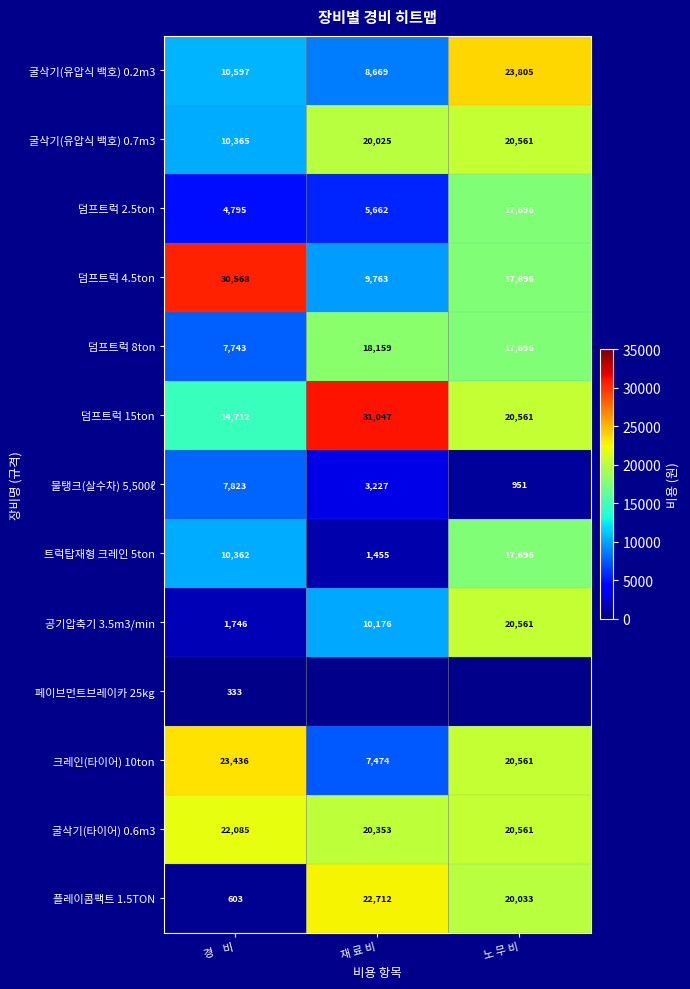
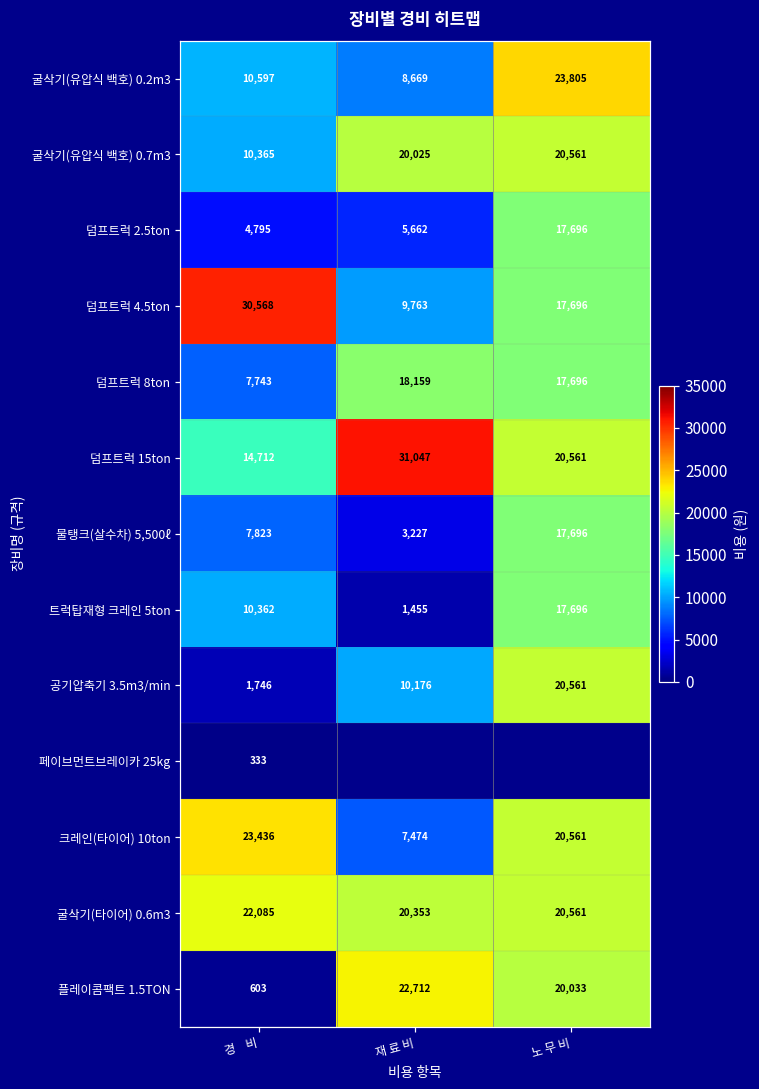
  {
    "굴삭기(유압식 백호) 0.2m3": {
      "경 비": "10,597",
      "재 료 비": "8,669",
      "노 무 비": "23,805"
    },
    "굴삭기(유압식 백호) 0.7m3": {
      "경 비": "10,365",
      "재 료 비": "20,025",
      "노 무 비": "20,561"
    },
    "덤프트럭 2.5ton": {
      "경 비": "4,795",
      "재 료 비": "5,662",
      "노 무 비": "17,696"
    },
    "덤프트럭 4.5ton": {
      "경 비": "30,568",
      "재 료 비": "9,763",
      "노 무 비": "17,696"
    },
    "덤프트럭 8ton": {
      "경 비": "7,743",
      "재 료 비": "18,159",
      "노 무 비": "17,696"
    },
    "덤프트럭 15ton": {
      "경 비": "14,712",
      "재 료 비": "31,047",
      "노 무 비": "20,561"
    },
    "물탱크(살수차) 5,500ℓ": {
      "경 비": "7,823",
      "재 료 비": "3,227",
-     "노 무 비": "951"
+     "노 무 비": "17,696"
    },
    "트럭탑재형 크레인 5ton": {
      "경 비": "10,362",
      "재 료 비": "1,455",
      "노 무 비": "17,696"
    },
    "공기압축기 3.5m3/min": {
      "경 비": "1,746",
      "재 료 비": "10,176",
      "노 무 비": "20,561"
    },
    "페이브먼트브레이카 25kg": {
      "경 비": "333"
    },
    "크레인(타이어) 10ton": {
      "경 비": "23,436",
      "재 료 비": "7,474",
      "노 무 비": "20,561"
    },
    "굴삭기(타이어) 0.6m3": {
      "경 비": "22,085",
      "재 료 비": "20,353",
      "노 무 비": "20,561"
    },
    "플레이콤팩트 1.5TON": {
      "경 비": "603",
      "재 료 비": "22,712",
      "노 무 비": "20,033"
    }
  }
